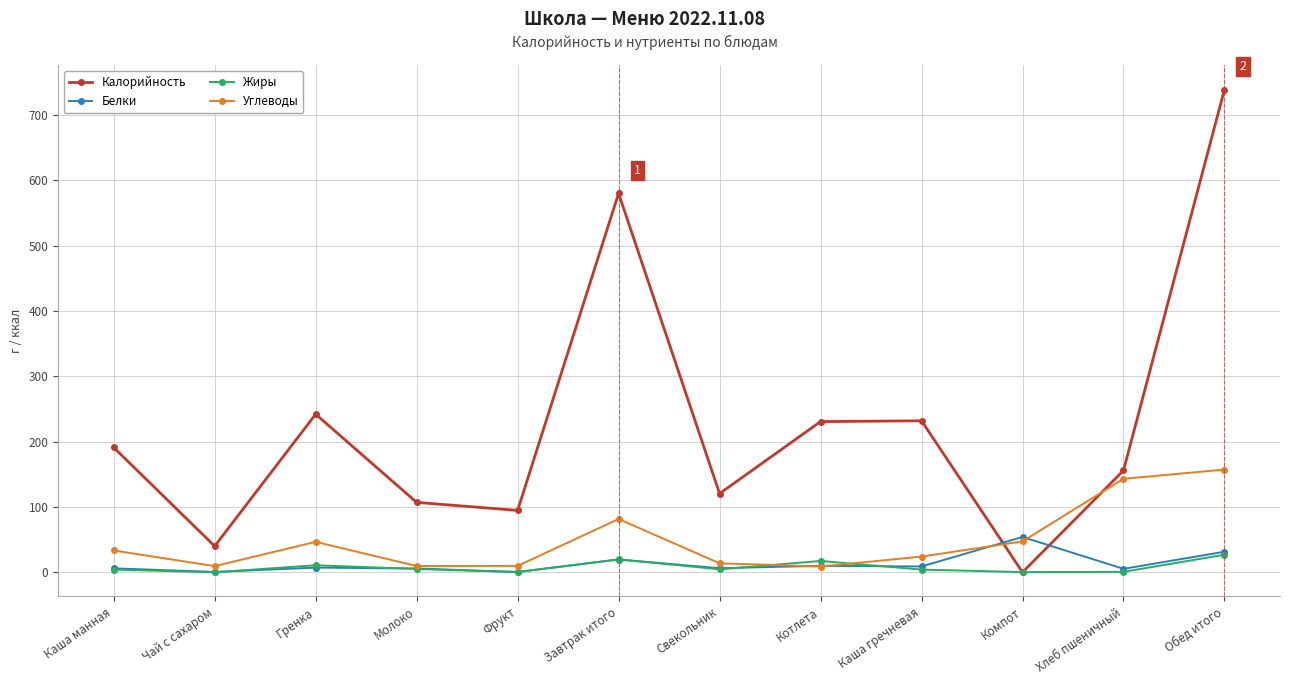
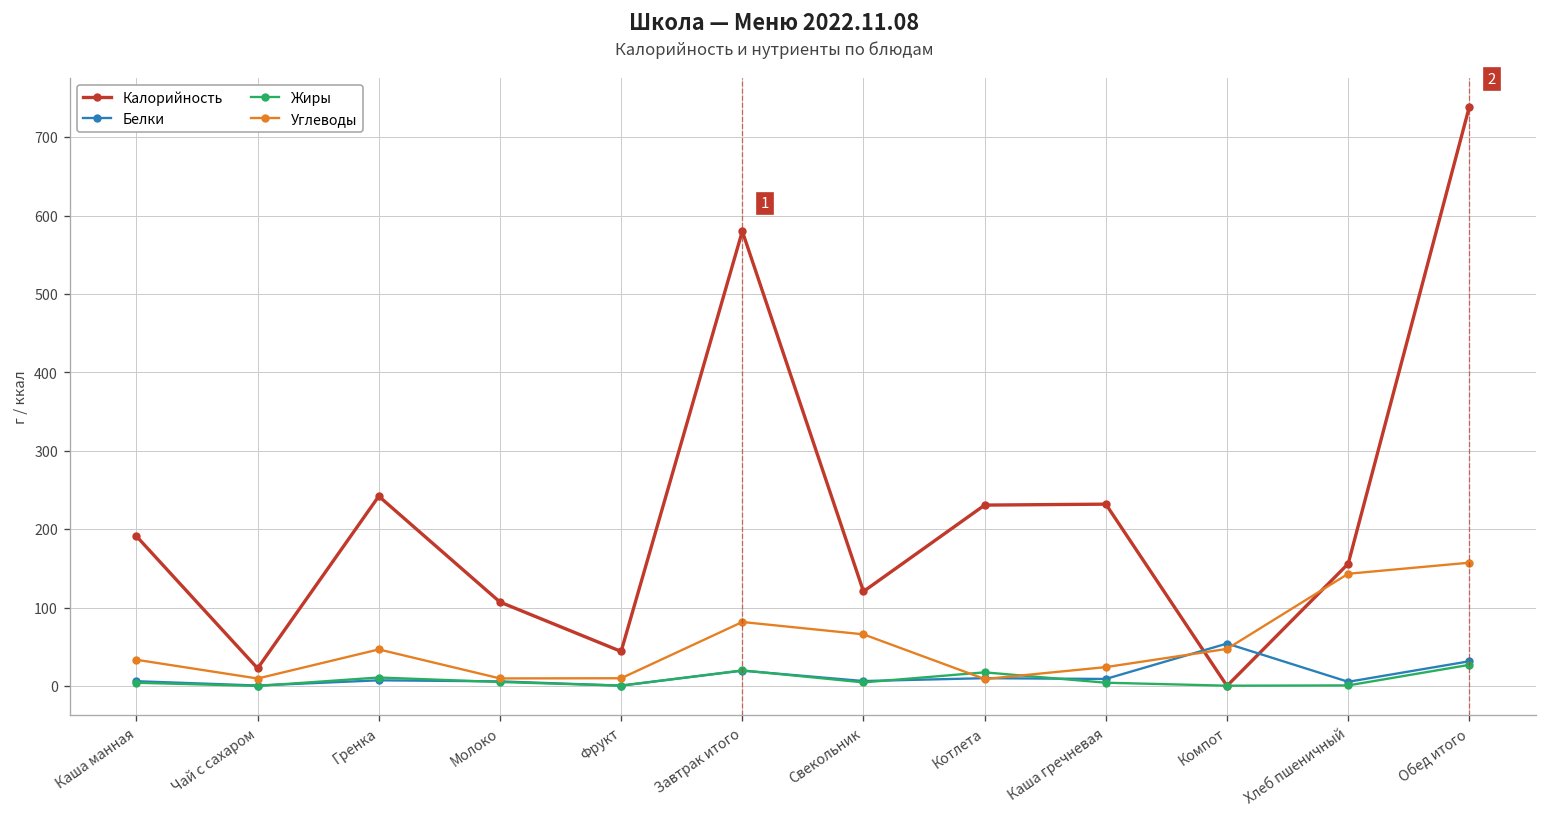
  {
    "Калорийность": {
      "Каша манная": 190,
-     "Чай с сахаром": 40,
+     "Чай с сахаром": 20,
      "Гренка": 240,
      "Молоко": 110,
-     "Фрукт": 90,
+     "Фрукт": 40,
      "Свекольник": 120,
      "Котлета": 230,
      "Каша гречневая": 230,
      "Хлеб пшеничный": 160
    },
    "Белки": {
      "Каша гречневая": 10,
      "Компот": 50,
      "Хлеб пшеничный": 10,
      "Обед итого": 30
    },
    "Жиры": {
      "Котлета": 20,
      "Каша гречневая": 0,
      "Хлеб пшеничный": 0,
      "Обед итого": 30
    },
    "Углеводы": {
      "Каша манная": 30,
      "Чай с сахаром": 10,
      "Гренка": 50,
      "Фрукт": 10,
      "Завтрак итого": 80,
-     "Свекольник": 10,
+     "Свекольник": 70,
      "Каша гречневая": 20,
      "Компот": 50,
      "Хлеб пшеничный": 140,
      "Обед итого": 160
    }
  }
